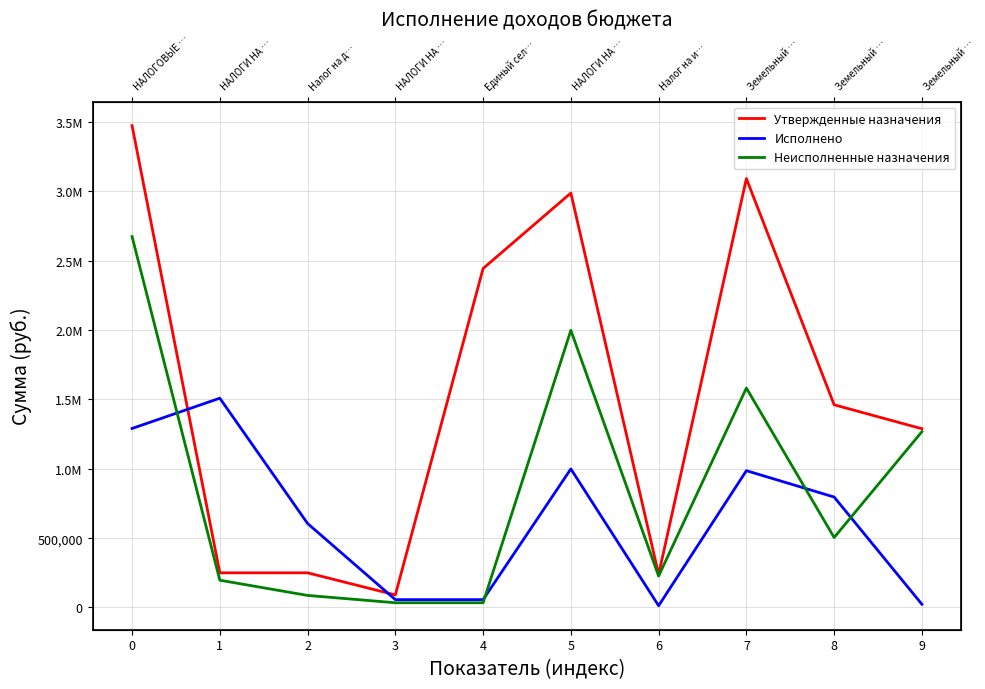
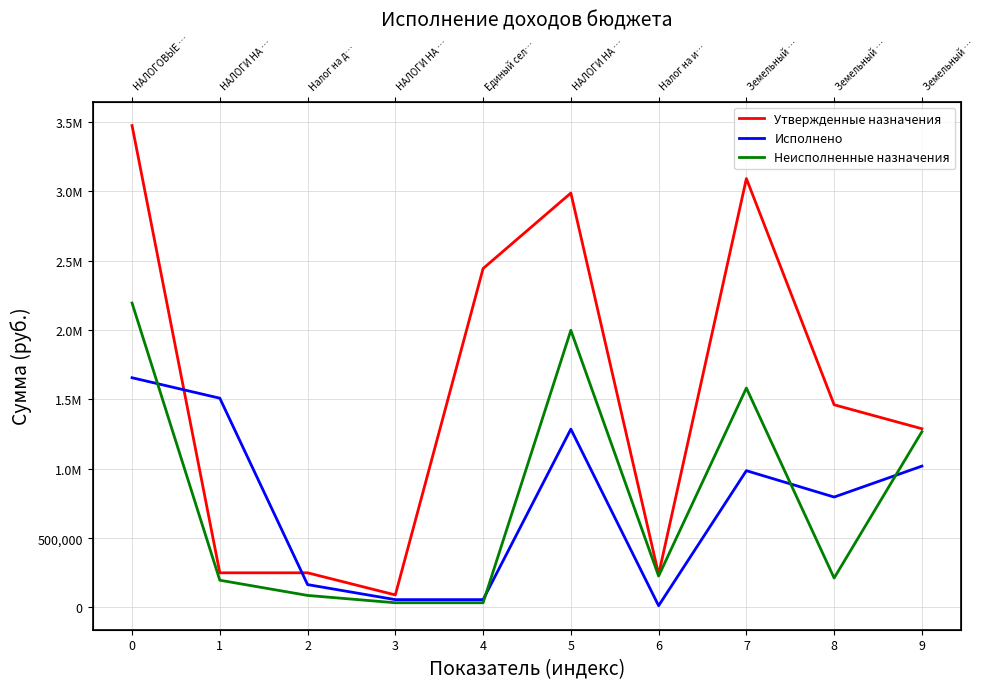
  {
    "Утвержденные назначения": {
      "0": "3,480,000",
      "1": "250,000",
      "2": "250,000",
      "3": "90,000",
      "4": "2,440,000",
      "5": "2,990,000",
      "7": "3,090,000",
      "8": "1,460,000",
      "9": "1,290,000"
    },
    "Исполнено": {
-     "0": "1,290,000",
+     "0": "1,660,000",
      "1": "1,510,000",
-     "2": "610,000",
+     "2": "170,000",
      "3": "60,000",
      "4": "60,000",
-     "5": "1,000,000",
+     "5": "1,290,000",
      "6": "10,000",
      "7": "990,000",
      "8": "800,000",
-     "9": "20,000"
+     "9": "1,020,000"
    },
    "Неисполненные назначения": {
-     "0": "2,670,000",
+     "0": "2,200,000",
      "1": "200,000",
      "2": "90,000",
      "3": "30,000",
      "4": "30,000",
      "5": "2,000,000",
      "7": "1,580,000",
-     "8": "500,000",
+     "8": "210,000",
      "9": "1,270,000"
    }
  }
